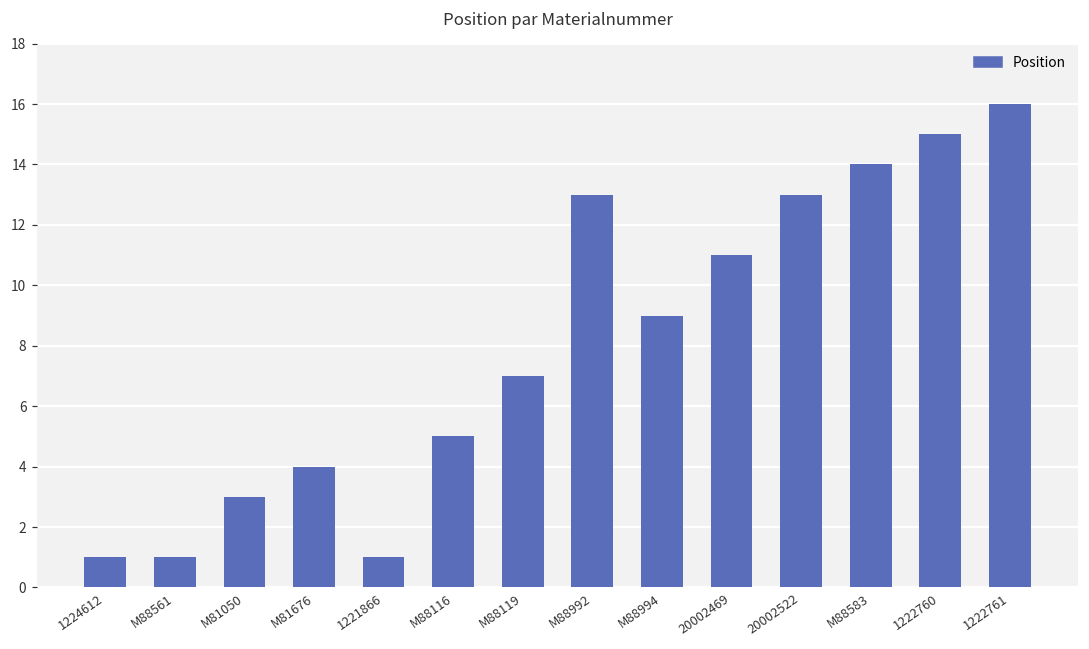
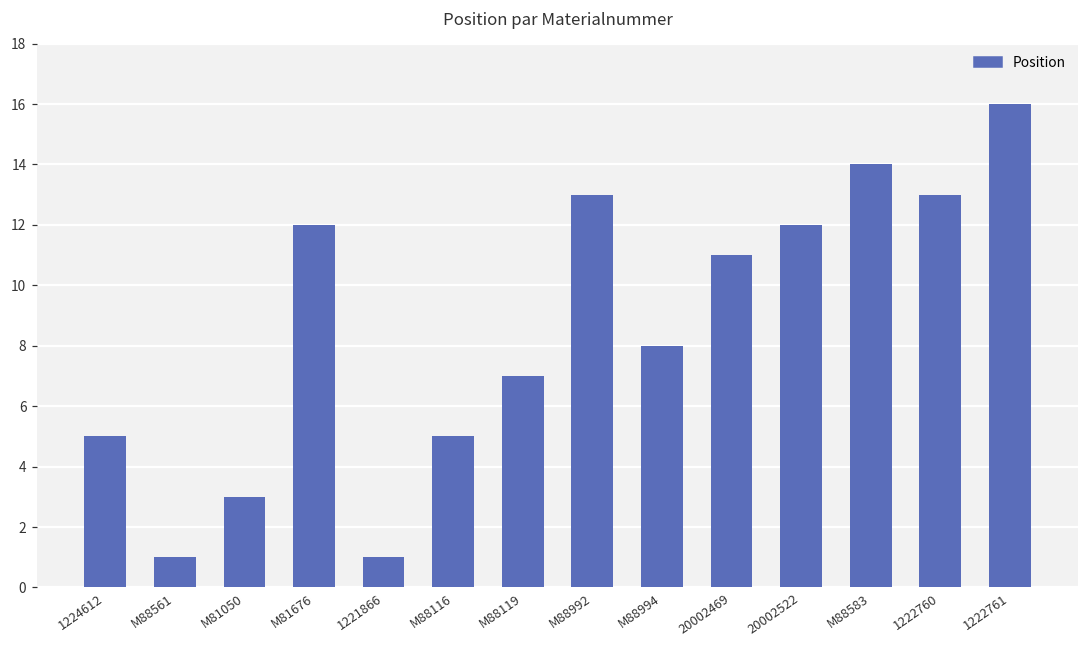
  {
-   "1224612": 1,
+   "1224612": 5,
    "M88561": 1,
    "M81050": 3,
-   "M81676": 4,
+   "M81676": 12,
    "1221866": 1,
    "M88116": 5,
    "M88119": 7,
    "M88992": 13,
-   "M88994": 9,
+   "M88994": 8,
    "20002469": 11,
-   "20002522": 13,
+   "20002522": 12,
    "M88583": 14,
-   "1222760": 15,
+   "1222760": 13,
    "1222761": 16
  }
